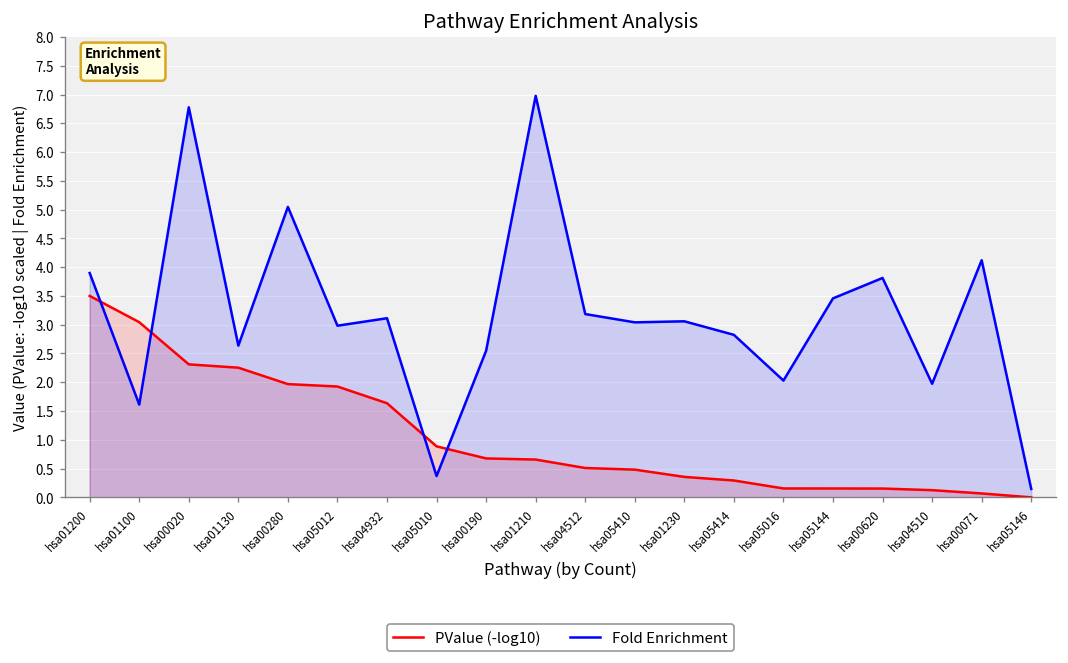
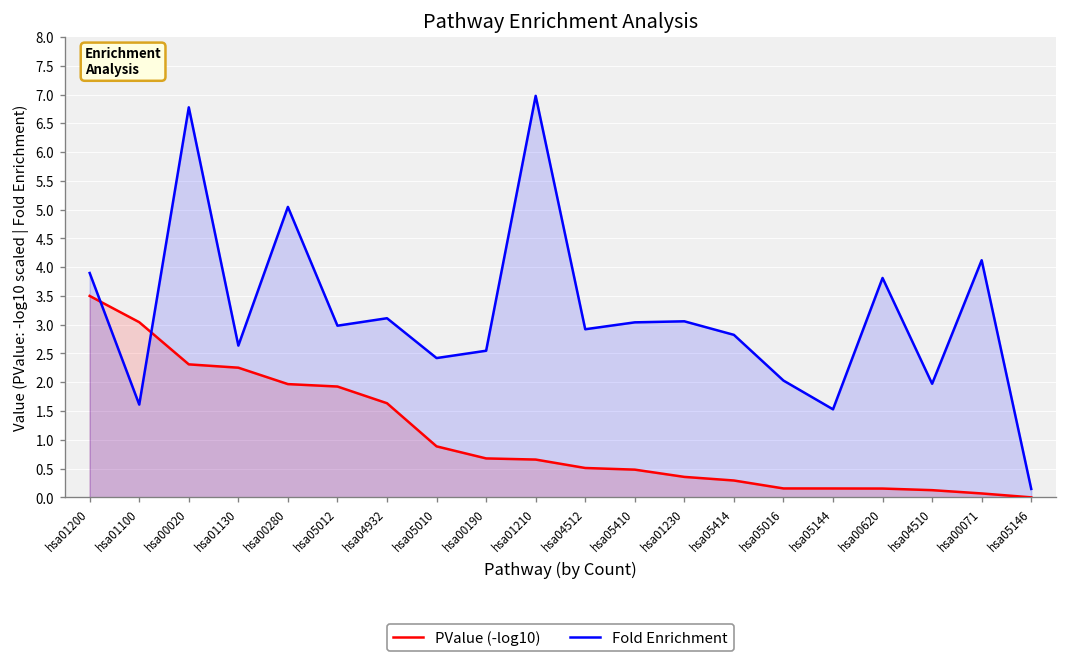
  {
    "PValue (-log10)": {
      "hsa01200": 3.5,
      "hsa01100": 3.0,
      "hsa00020": 2.3,
      "hsa01130": 2.3,
      "hsa00280": 2.0,
      "hsa05012": 1.9,
      "hsa04932": 1.6,
      "hsa05010": 0.9,
      "hsa00190": 0.7,
      "hsa01210": 0.7,
      "hsa04512": 0.5,
      "hsa05410": 0.5,
      "hsa01230": 0.4,
      "hsa05414": 0.3,
      "hsa05016": 0.2,
      "hsa05144": 0.2,
      "hsa00620": 0.2,
      "hsa04510": 0.1,
      "hsa00071": 0.1,
      "hsa05146": 0.0
    },
    "Fold Enrichment": {
      "hsa01200": 3.9,
      "hsa01100": 1.6,
      "hsa00020": 6.8,
      "hsa01130": 2.6,
      "hsa00280": 5.0,
      "hsa05012": 3.0,
      "hsa04932": 3.1,
-     "hsa05010": 0.4,
+     "hsa05010": 2.4,
      "hsa00190": 2.5,
      "hsa01210": 7.0,
-     "hsa04512": 3.2,
+     "hsa04512": 2.9,
      "hsa05410": 3.0,
      "hsa01230": 3.1,
      "hsa05414": 2.8,
      "hsa05016": 2.0,
-     "hsa05144": 3.5,
+     "hsa05144": 1.5,
      "hsa00620": 3.8,
      "hsa04510": 2.0,
      "hsa00071": 4.1,
      "hsa05146": 0.1
    }
  }
